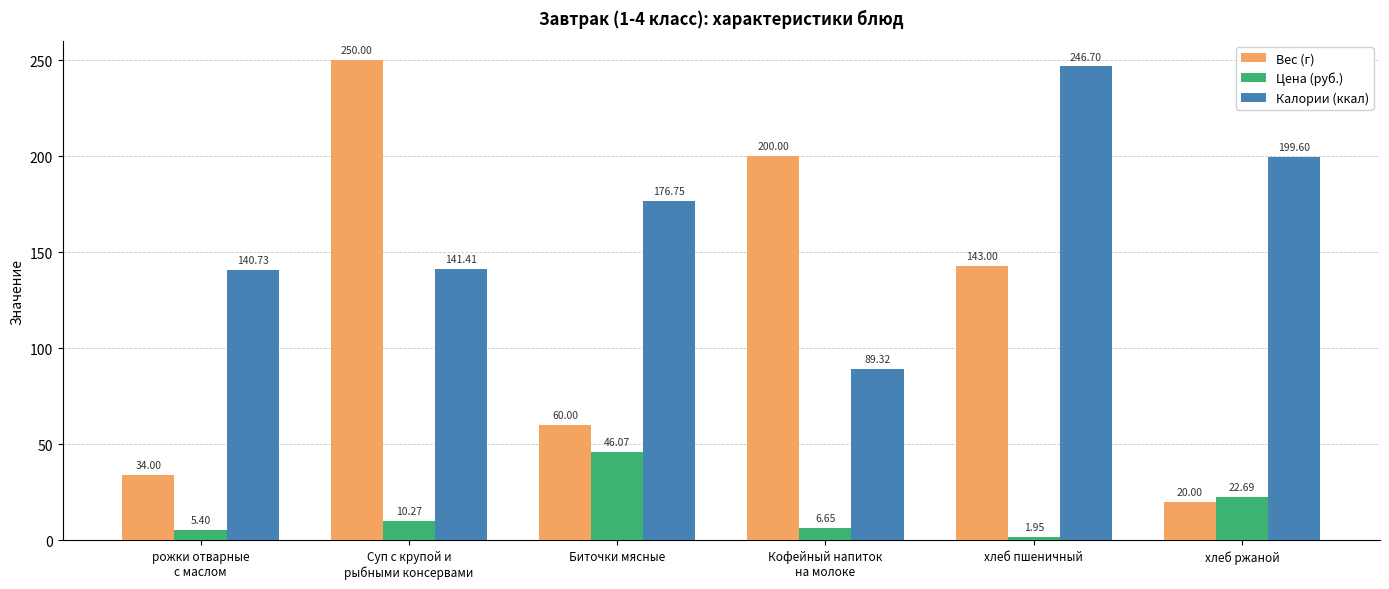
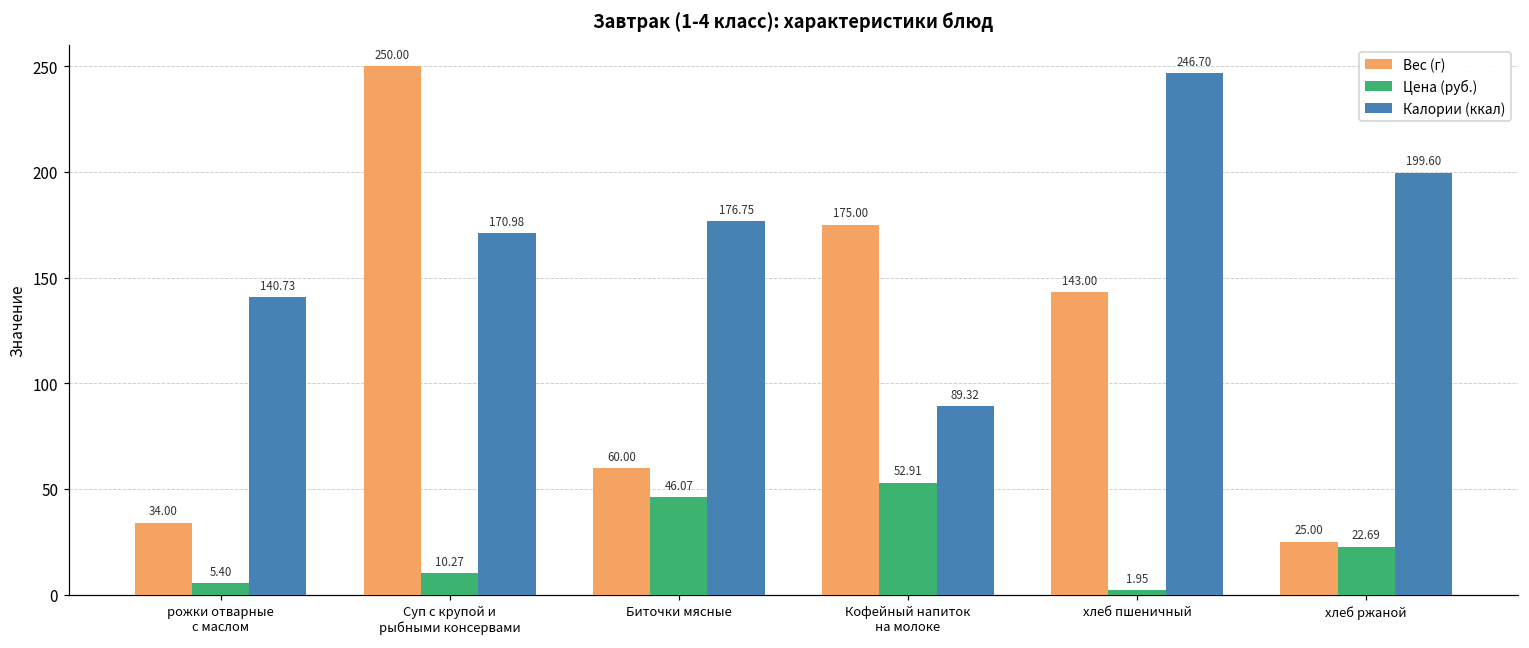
  {
    "Вес (г)": {
      "рожки отварные с маслом": 34.00,
      "Суп с крупой и рыбными консервами": 250.00,
      "Биточки мясные": 60.00,
-     "Кофейный напиток на молоке": 200.00,
+     "Кофейный напиток на молоке": 175.00,
      "хлеб пшеничный": 143.00,
-     "хлеб ржаной": 20.00
+     "хлеб ржаной": 25.00
    },
    "Цена (руб.)": {
      "рожки отварные с маслом": 5.40,
      "Суп с крупой и рыбными консервами": 10.27,
      "Биточки мясные": 46.07,
-     "Кофейный напиток на молоке": 6.65,
+     "Кофейный напиток на молоке": 52.91,
      "хлеб пшеничный": 1.95,
      "хлеб ржаной": 22.69
    },
    "Калории (ккал)": {
      "рожки отварные с маслом": 140.73,
-     "Суп с крупой и рыбными консервами": 141.41,
+     "Суп с крупой и рыбными консервами": 170.98,
      "Биточки мясные": 176.75,
      "Кофейный напиток на молоке": 89.32,
      "хлеб пшеничный": 246.70,
      "хлеб ржаной": 199.60
    }
  }
